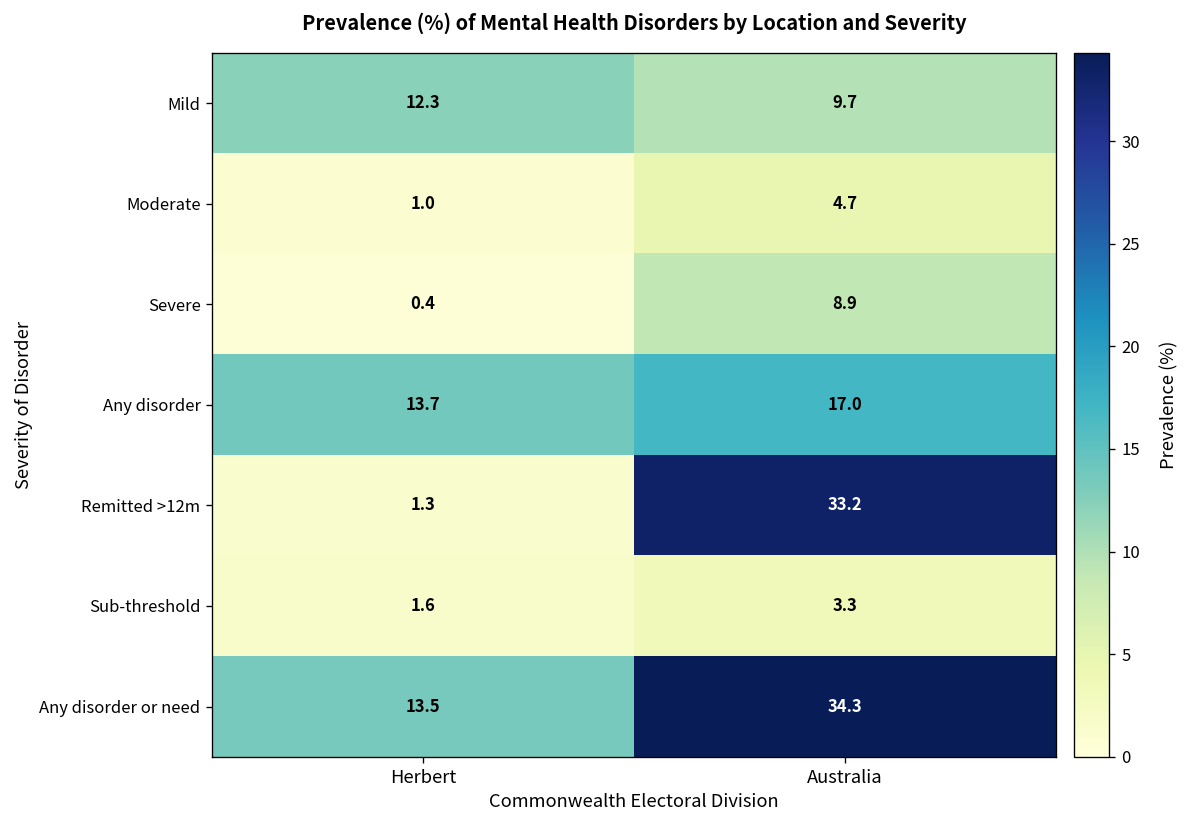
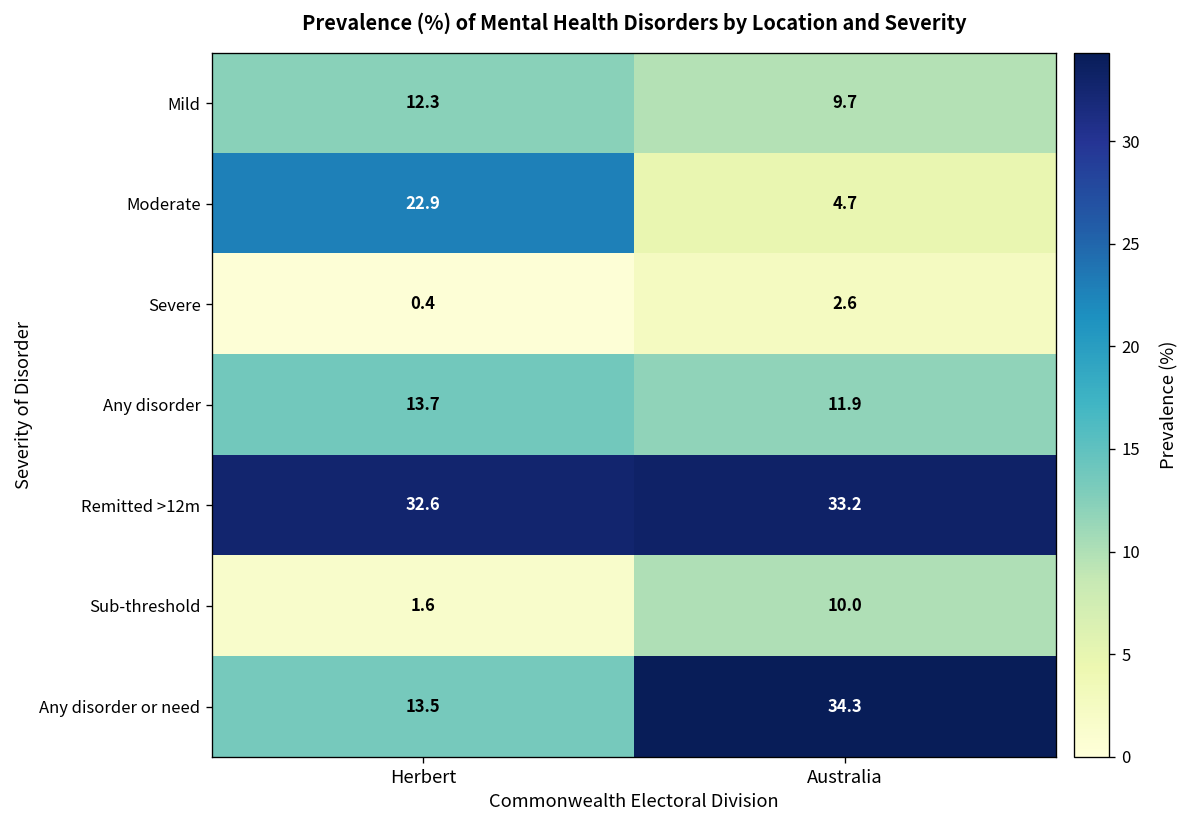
  {
    "Mild": {
      "Herbert": 12.3,
      "Australia": 9.7
    },
    "Moderate": {
-     "Herbert": 1.0,
+     "Herbert": 22.9,
      "Australia": 4.7
    },
    "Severe": {
      "Herbert": 0.4,
-     "Australia": 8.9
+     "Australia": 2.6
    },
    "Any disorder": {
      "Herbert": 13.7,
-     "Australia": 17.0
+     "Australia": 11.9
    },
    "Remitted >12m": {
-     "Herbert": 1.3,
+     "Herbert": 32.6,
      "Australia": 33.2
    },
    "Sub-threshold": {
      "Herbert": 1.6,
-     "Australia": 3.3
+     "Australia": 10.0
    },
    "Any disorder or need": {
      "Herbert": 13.5,
      "Australia": 34.3
    }
  }
